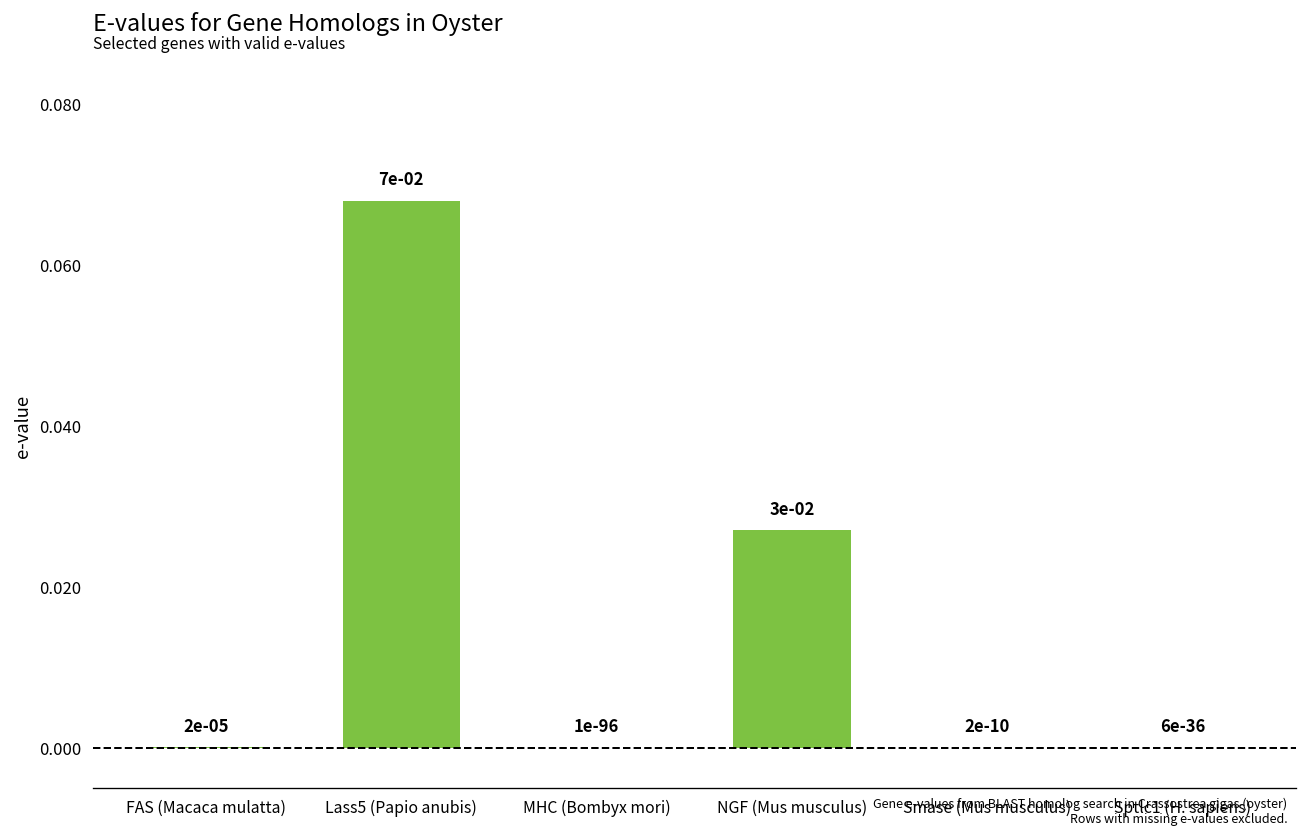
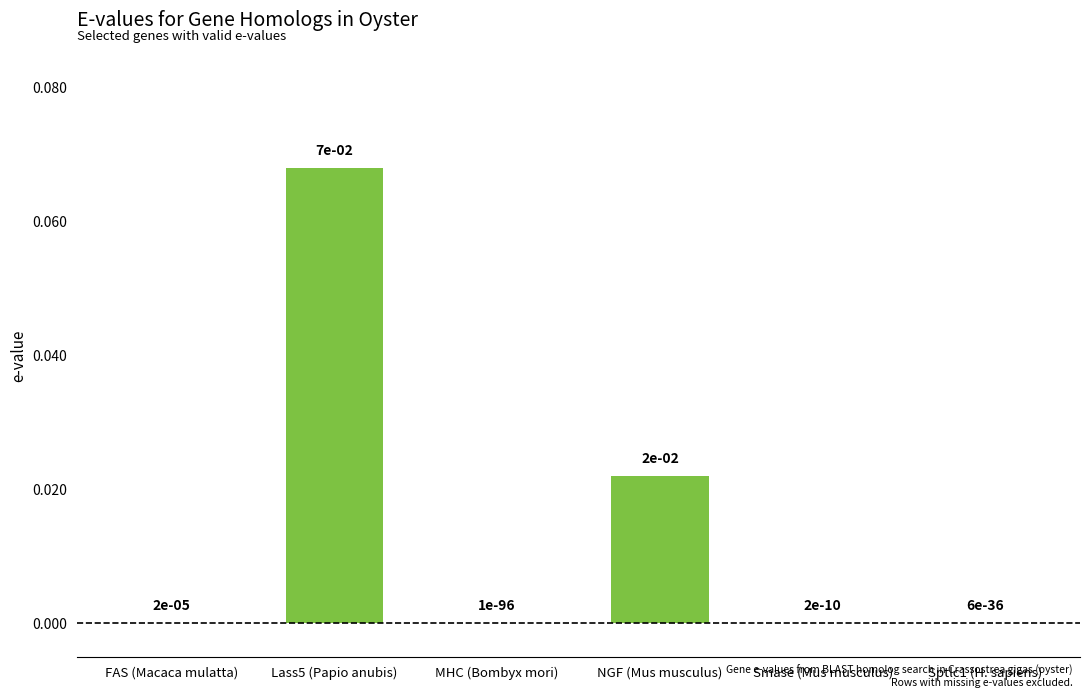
  {
    "FAS (Macaca mulatta)": "2e-05",
    "Lass5 (Papio anubis)": "7e-02",
    "MHC (Bombyx mori)": "1e-96",
-   "NGF (Mus musculus)": "3e-02",
+   "NGF (Mus musculus)": "2e-02",
    "Smase (Mus musculus)": "2e-10",
    "Sptlc1 (H. sapiens)": "6e-36"
  }
